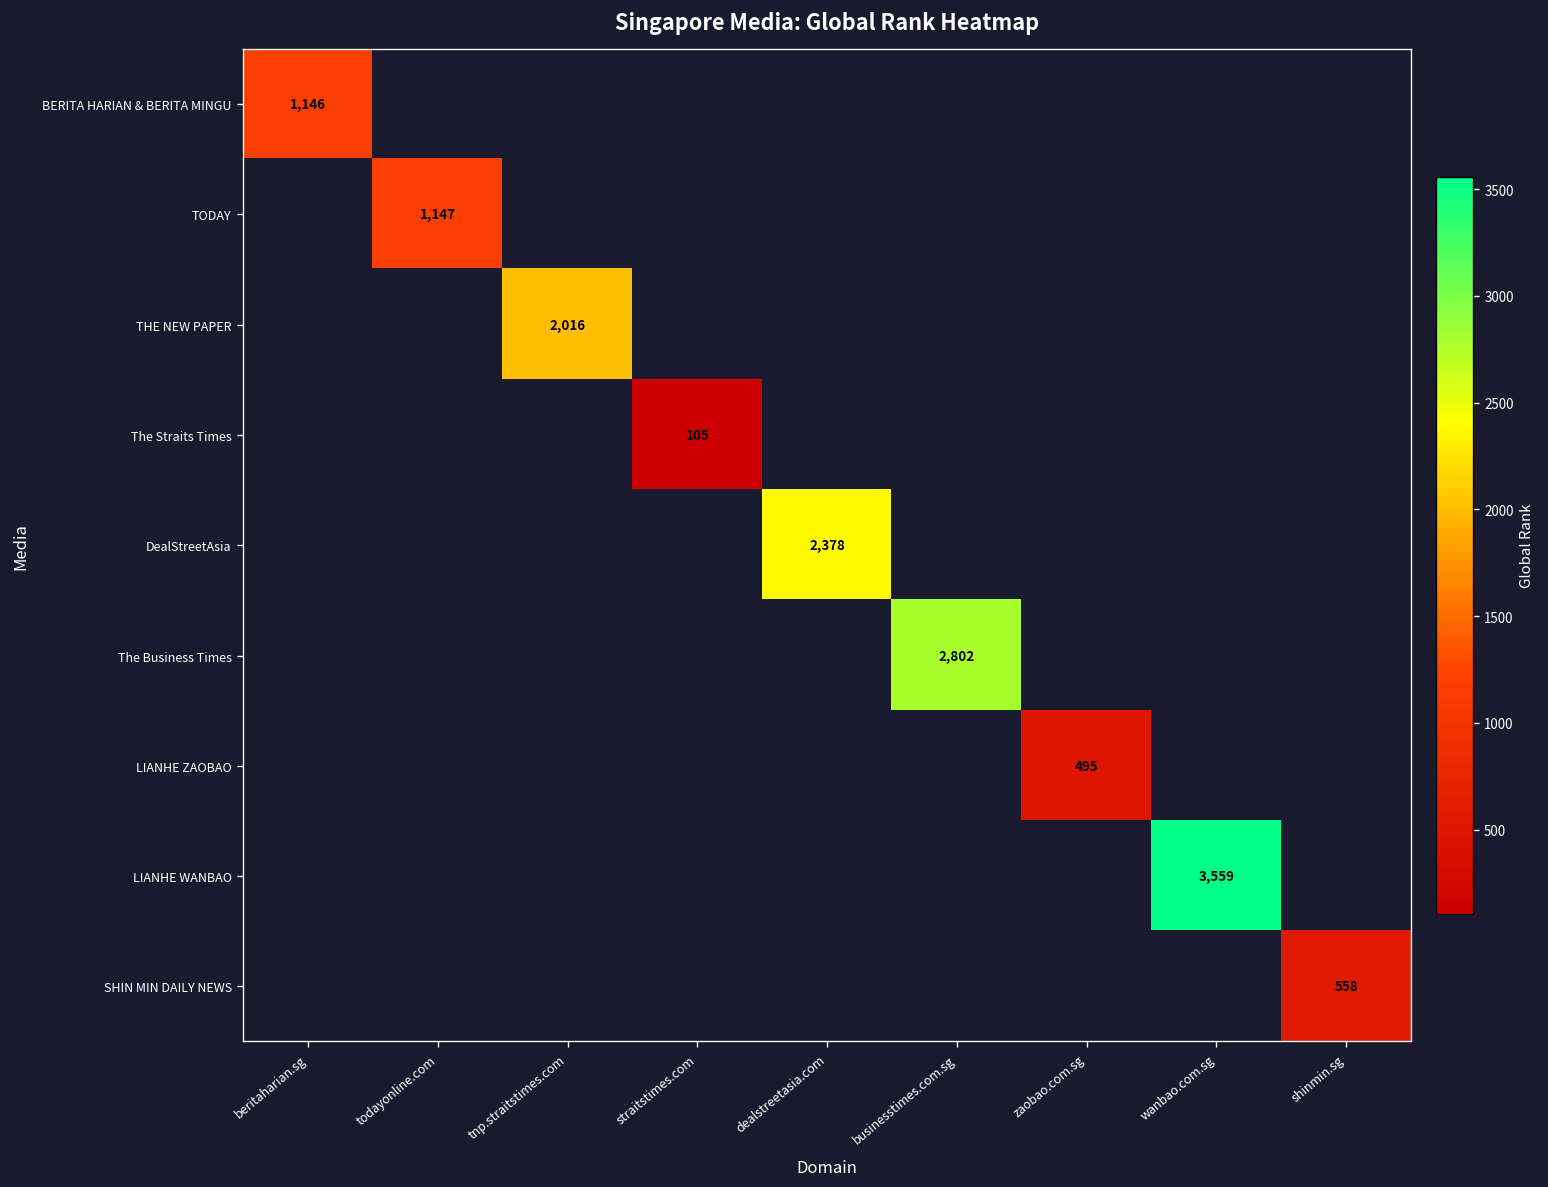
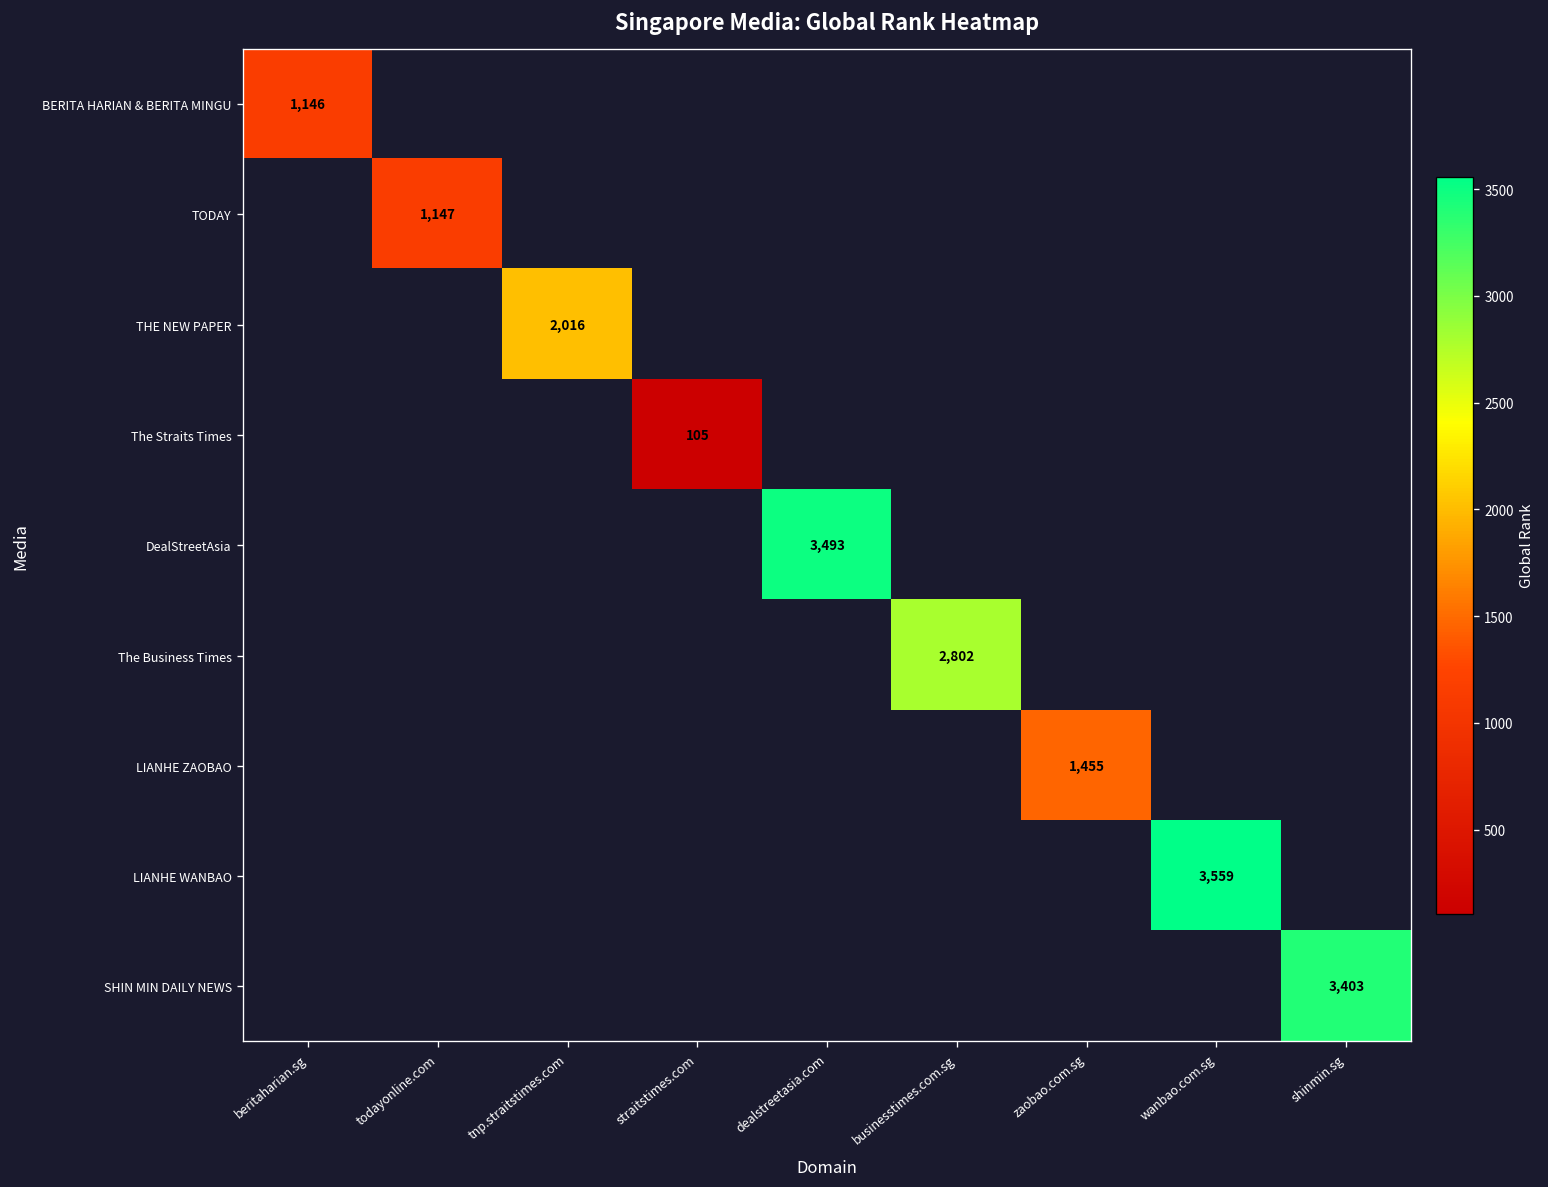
  {
    "BERITA HARIAN & BERITA MINGU": {
      "beritaharian.sg": "1,146"
    },
    "TODAY": {
      "todayonline.com": "1,147"
    },
    "THE NEW PAPER": {
      "tnp.straitstimes.com": "2,016"
    },
    "The Straits Times": {
      "straitstimes.com": "105"
    },
    "DealStreetAsia": {
-     "dealstreetasia.com": "2,378"
+     "dealstreetasia.com": "3,493"
    },
    "The Business Times": {
      "businesstimes.com.sg": "2,802"
    },
    "LIANHE ZAOBAO": {
-     "zaobao.com.sg": "495"
+     "zaobao.com.sg": "1,455"
    },
    "LIANHE WANBAO": {
      "wanbao.com.sg": "3,559"
    },
    "SHIN MIN DAILY NEWS": {
-     "shinmin.sg": "558"
+     "shinmin.sg": "3,403"
    }
  }
